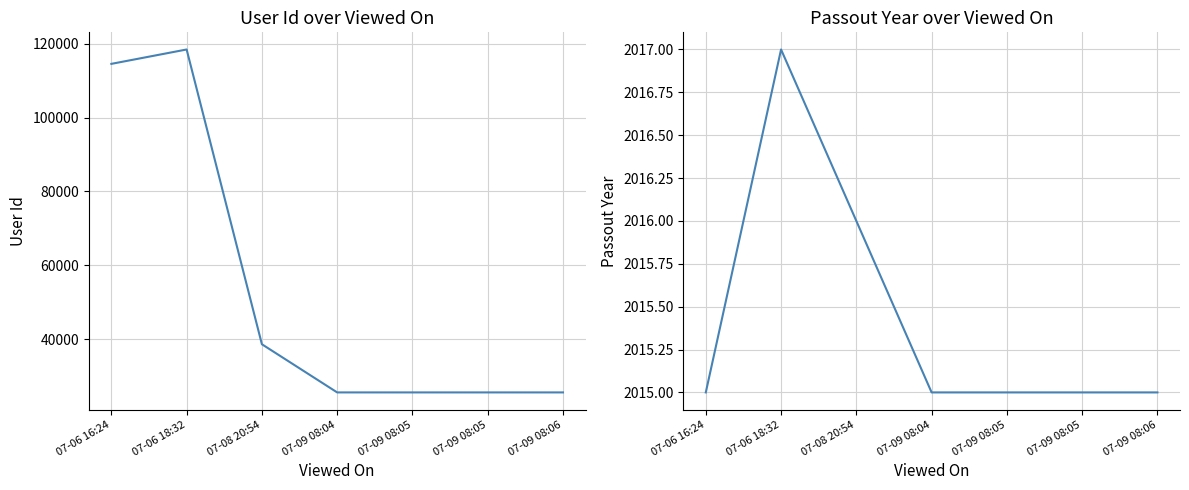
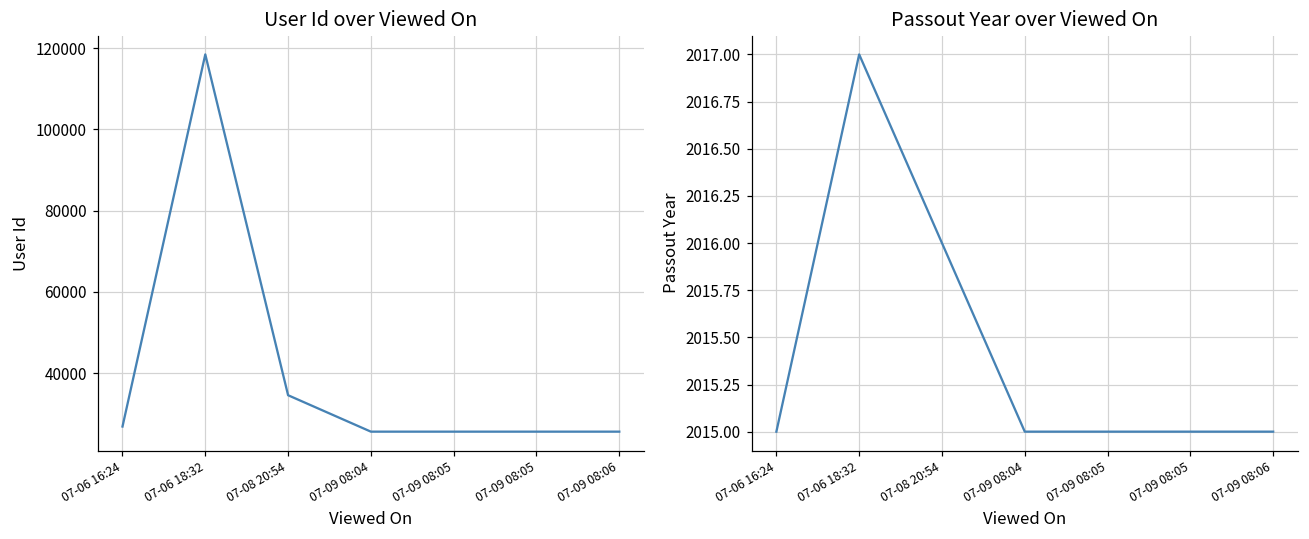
  {
    "User Id over Viewed On": {
-     "07-06 16:24": 115000,
+     "07-06 16:24": 27000,
      "07-06 18:32": 118000,
-     "07-08 20:54": 39000,
+     "07-08 20:54": 35000,
      "07-09 08:04": 26000,
      "07-09 08:06": 26000
    },
    "Passout Year over Viewed On": {
      "07-06 16:24": 2015.00,
      "07-06 18:32": 2017.00,
      "07-08 20:54": 2016.00,
      "07-09 08:04": 2015.00,
      "07-09 08:06": 2015.00
    }
  }
